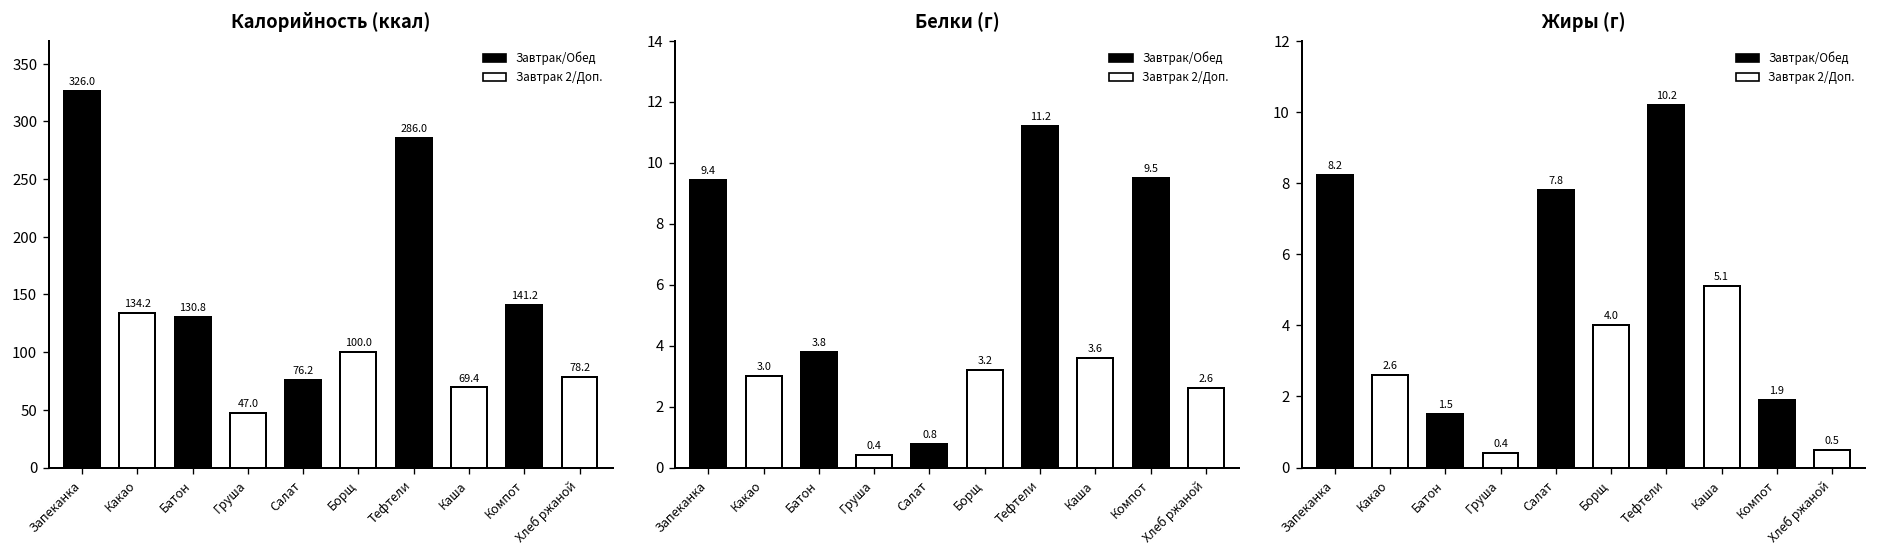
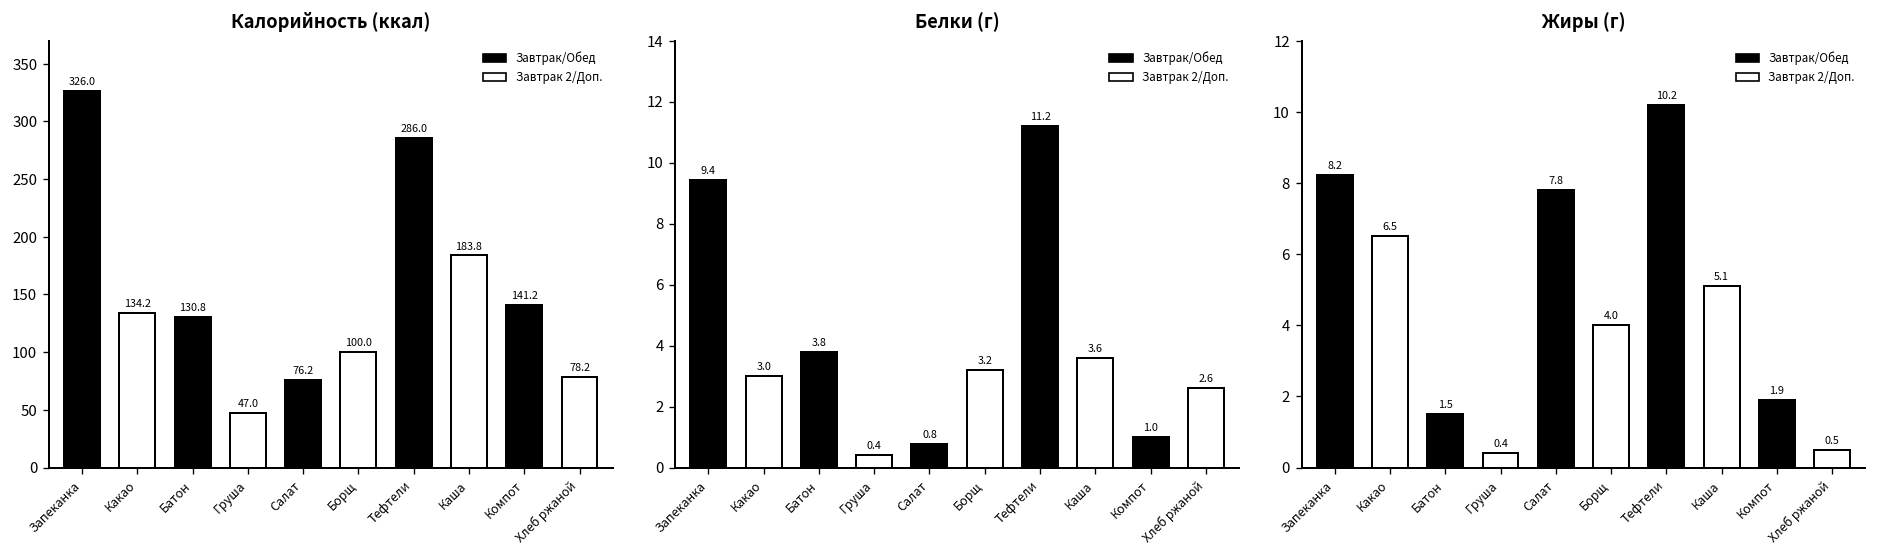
  {
    "Калорийность (ккал)": {
      "Запеканка": 326.0,
      "Какао": 134.2,
      "Батон": 130.8,
      "Груша": 47.0,
      "Салат": 76.2,
      "Борщ": 100.0,
      "Тефтели": 286.0,
-     "Каша": 69.4,
+     "Каша": 183.8,
      "Компот": 141.2,
      "Хлеб ржаной": 78.2
    },
    "Белки (г)": {
      "Запеканка": 9.4,
      "Какао": 3.0,
      "Батон": 3.8,
      "Груша": 0.4,
      "Салат": 0.8,
      "Борщ": 3.2,
      "Тефтели": 11.2,
      "Каша": 3.6,
-     "Компот": 9.5,
+     "Компот": 1.0,
      "Хлеб ржаной": 2.6
    },
    "Жиры (г)": {
      "Запеканка": 8.2,
-     "Какао": 2.6,
+     "Какао": 6.5,
      "Батон": 1.5,
      "Груша": 0.4,
      "Салат": 7.8,
      "Борщ": 4.0,
      "Тефтели": 10.2,
      "Каша": 5.1,
      "Компот": 1.9,
      "Хлеб ржаной": 0.5
    }
  }
